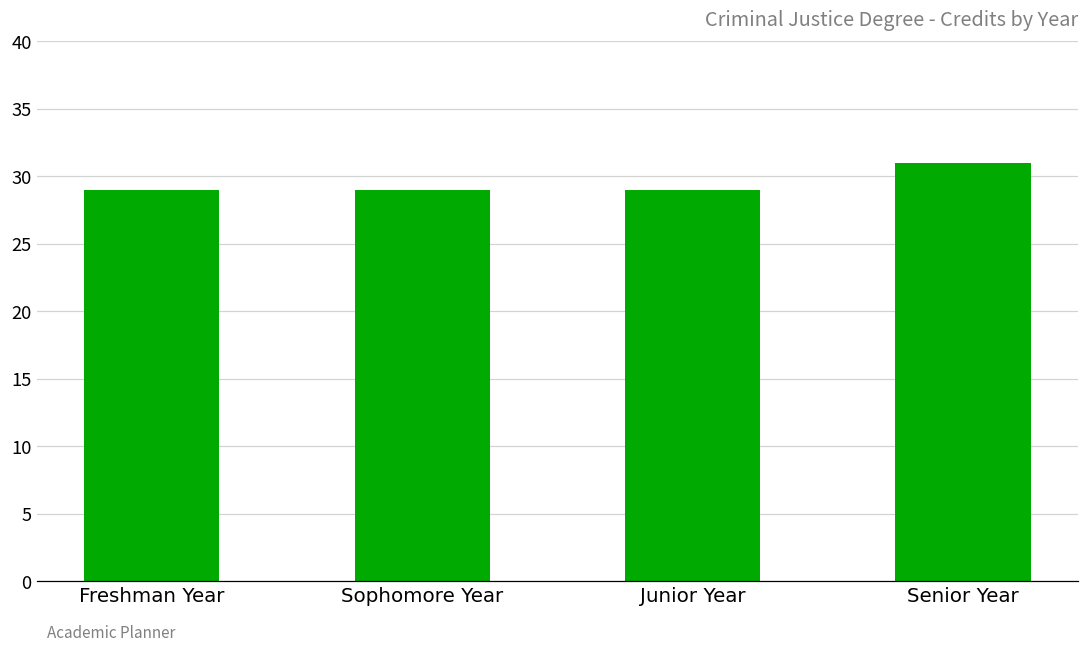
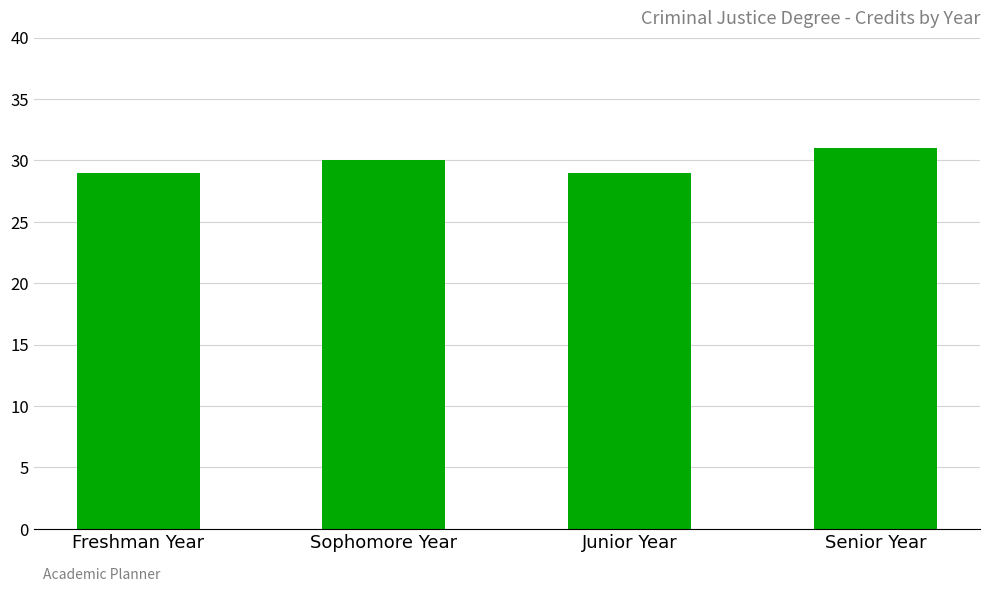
  {
    "Freshman Year": 29,
-   "Sophomore Year": 29,
+   "Sophomore Year": 30,
    "Junior Year": 29,
    "Senior Year": 31
  }
